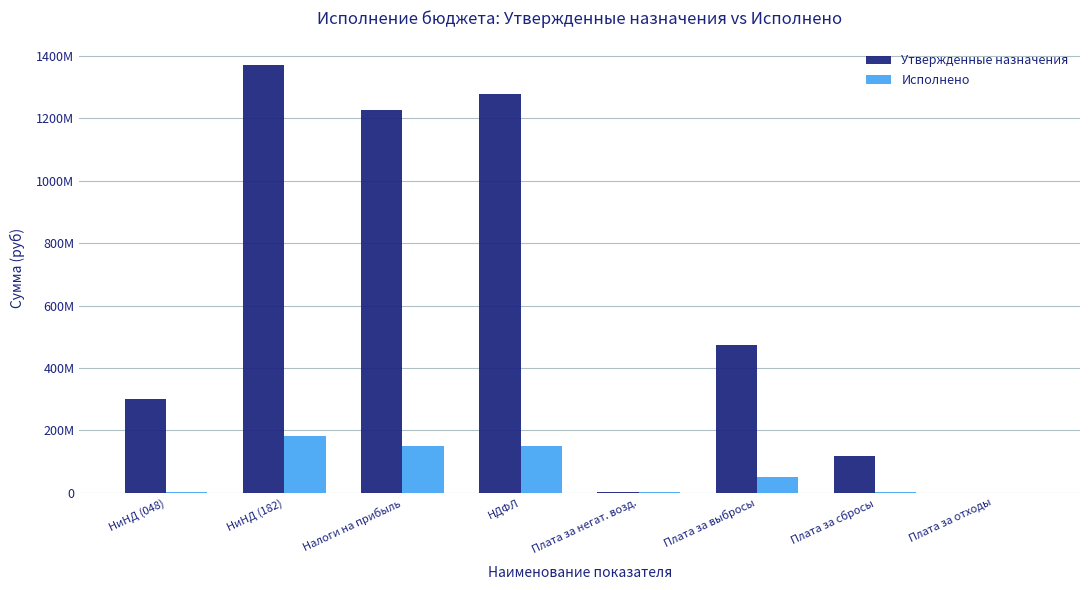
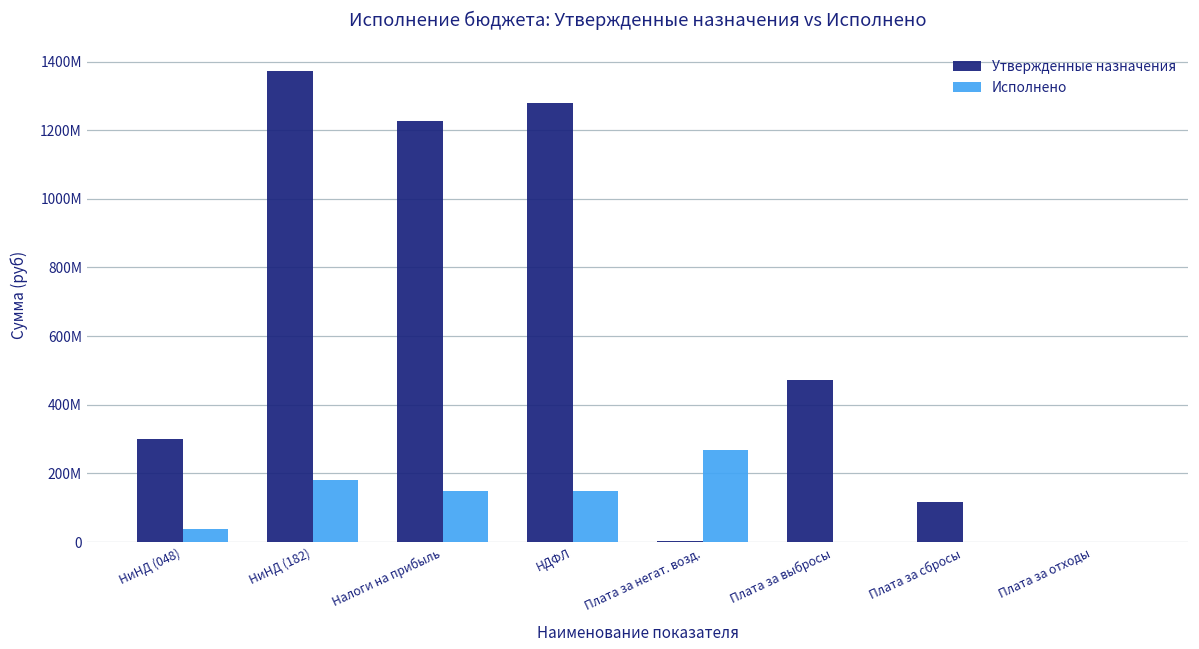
  {
    "Утвержденные назначения": {
      "НиНД (048)": 300000000,
      "НиНД (182)": 1370000000,
      "Налоги на прибыль": 1230000000,
      "НДФЛ": 1280000000,
      "Плата за выбросы": 470000000,
      "Плата за сбросы": 120000000
    },
    "Исполнено": {
-     "НиНД (048)": 0,
+     "НиНД (048)": 40000000,
      "НиНД (182)": 180000000,
      "Налоги на прибыль": 150000000,
      "НДФЛ": 150000000,
-     "Плата за негат. возд.": 0,
-     "Плата за выбросы": 50000000
+     "Плата за негат. возд.": 270000000,
+     "Плата за выбросы": 0
    }
  }
